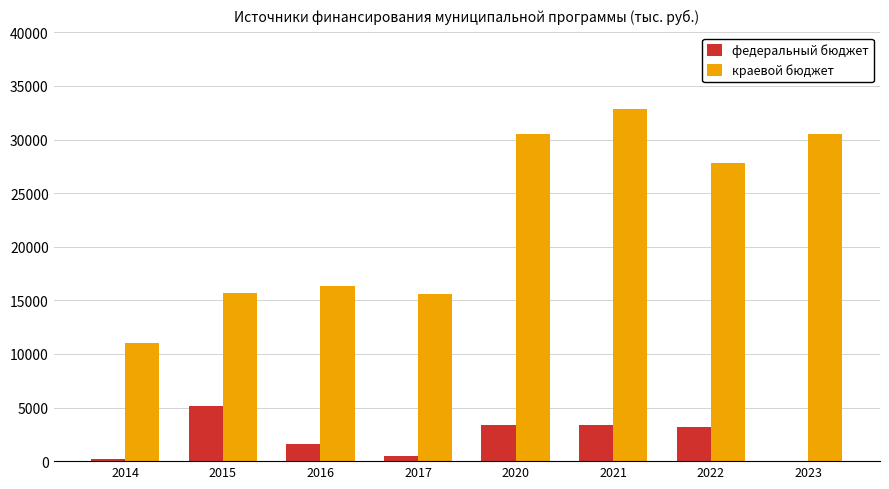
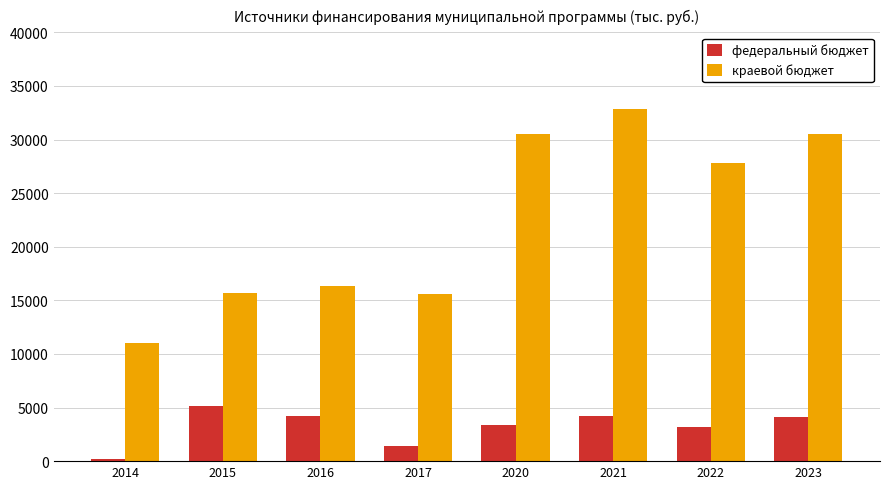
  {
    "федеральный бюджет": {
      "2015": 5100,
-     "2016": 1600,
-     "2017": 500,
+     "2016": 4200,
+     "2017": 1400,
      "2020": 3300,
-     "2021": 3300,
+     "2021": 4200,
      "2022": 3200,
-     "2023": 0
+     "2023": 4200
    },
    "краевой бюджет": {
      "2014": 11000,
      "2015": 15700,
      "2016": 16400,
      "2017": 15600,
      "2020": 30500,
      "2021": 32900,
      "2022": 27800,
      "2023": 30500
    }
  }
